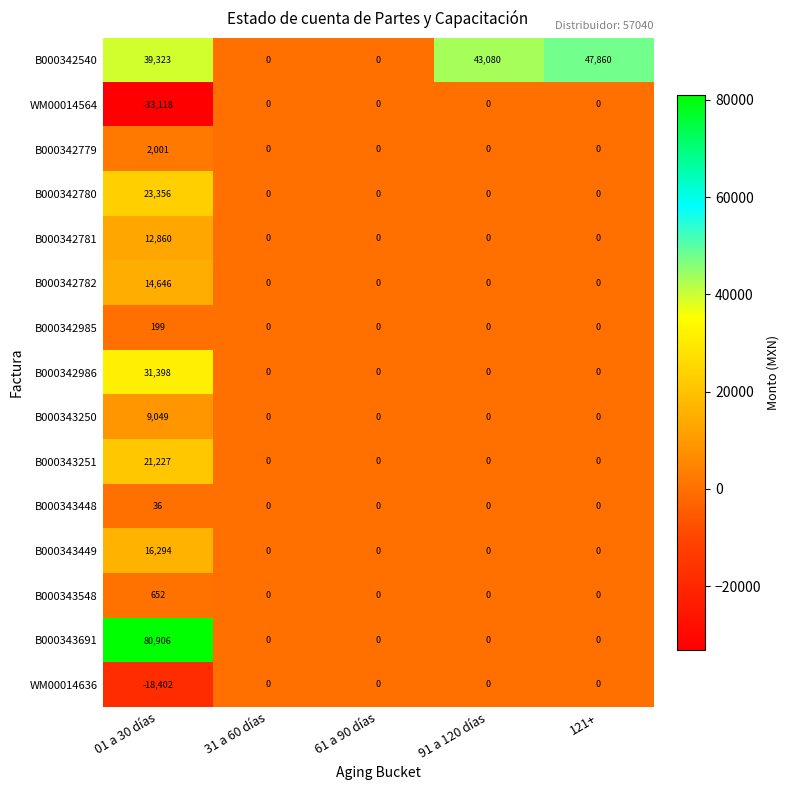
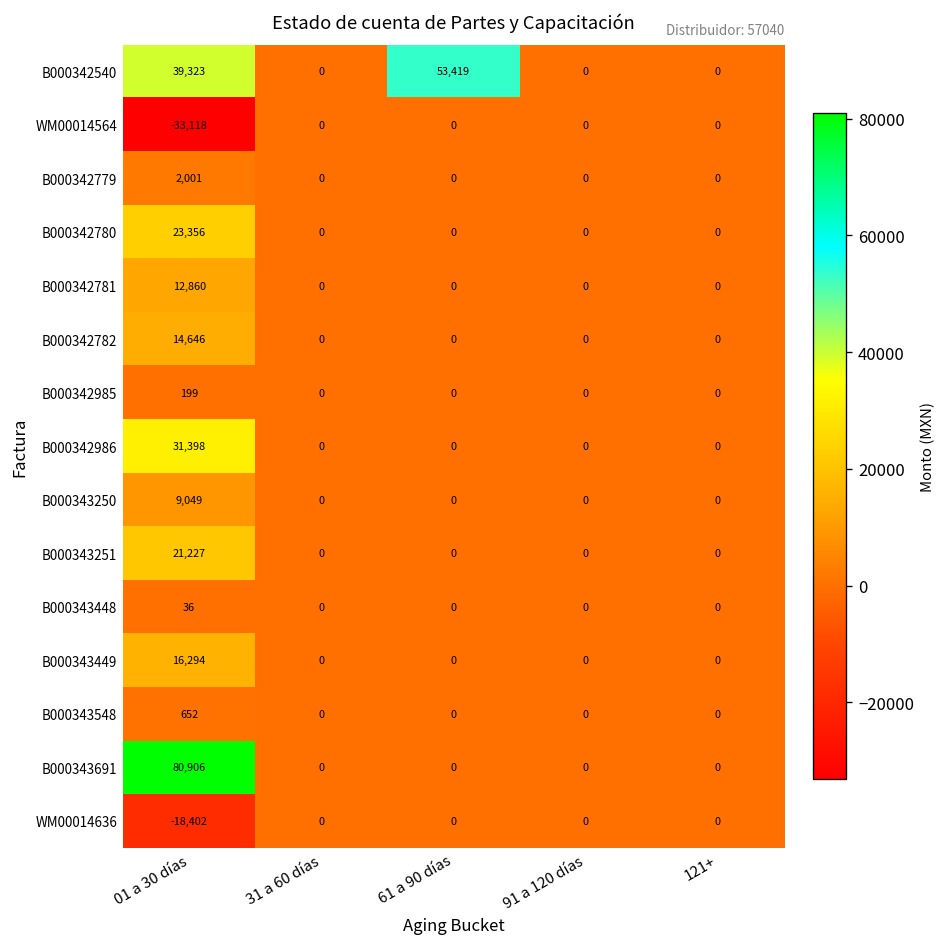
  {
    "B000342540": {
      "01 a 30 días": "39,323",
      "31 a 60 días": "0",
-     "61 a 90 días": "0",
-     "91 a 120 días": "43,080",
-     "121+": "47,860"
+     "61 a 90 días": "53,419",
+     "91 a 120 días": "0",
+     "121+": "0"
    },
    "WM00014564": {
      "01 a 30 días": "-33,118",
      "31 a 60 días": "0",
      "61 a 90 días": "0",
      "91 a 120 días": "0",
      "121+": "0"
    },
    "B000342779": {
      "01 a 30 días": "2,001",
      "31 a 60 días": "0",
      "61 a 90 días": "0",
      "91 a 120 días": "0",
      "121+": "0"
    },
    "B000342780": {
      "01 a 30 días": "23,356",
      "31 a 60 días": "0",
      "61 a 90 días": "0",
      "91 a 120 días": "0",
      "121+": "0"
    },
    "B000342781": {
      "01 a 30 días": "12,860",
      "31 a 60 días": "0",
      "61 a 90 días": "0",
      "91 a 120 días": "0",
      "121+": "0"
    },
    "B000342782": {
      "01 a 30 días": "14,646",
      "31 a 60 días": "0",
      "61 a 90 días": "0",
      "91 a 120 días": "0",
      "121+": "0"
    },
    "B000342985": {
      "01 a 30 días": "199",
      "31 a 60 días": "0",
      "61 a 90 días": "0",
      "91 a 120 días": "0",
      "121+": "0"
    },
    "B000342986": {
      "01 a 30 días": "31,398",
      "31 a 60 días": "0",
      "61 a 90 días": "0",
      "91 a 120 días": "0",
      "121+": "0"
    },
    "B000343250": {
      "01 a 30 días": "9,049",
      "31 a 60 días": "0",
      "61 a 90 días": "0",
      "91 a 120 días": "0",
      "121+": "0"
    },
    "B000343251": {
      "01 a 30 días": "21,227",
      "31 a 60 días": "0",
      "61 a 90 días": "0",
      "91 a 120 días": "0",
      "121+": "0"
    },
    "B000343448": {
      "01 a 30 días": "36",
      "31 a 60 días": "0",
      "61 a 90 días": "0",
      "91 a 120 días": "0",
      "121+": "0"
    },
    "B000343449": {
      "01 a 30 días": "16,294",
      "31 a 60 días": "0",
      "61 a 90 días": "0",
      "91 a 120 días": "0",
      "121+": "0"
    },
    "B000343548": {
      "01 a 30 días": "652",
      "31 a 60 días": "0",
      "61 a 90 días": "0",
      "91 a 120 días": "0",
      "121+": "0"
    },
    "B000343691": {
      "01 a 30 días": "80,906",
      "31 a 60 días": "0",
      "61 a 90 días": "0",
      "91 a 120 días": "0",
      "121+": "0"
    },
    "WM00014636": {
      "01 a 30 días": "-18,402",
      "31 a 60 días": "0",
      "61 a 90 días": "0",
      "91 a 120 días": "0",
      "121+": "0"
    }
  }
